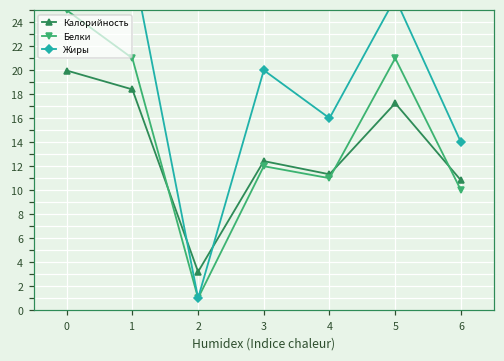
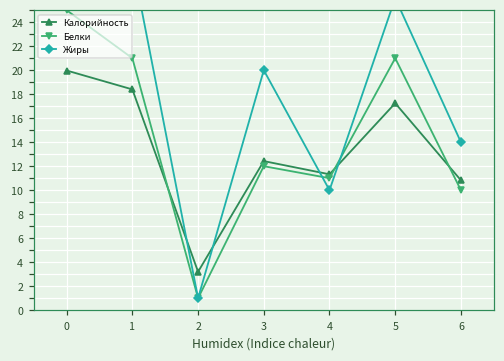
  {
    "Жиры": {
      "3": 20,
-     "4": 16,
+     "4": 10,
      "6": 14
    }
  }
